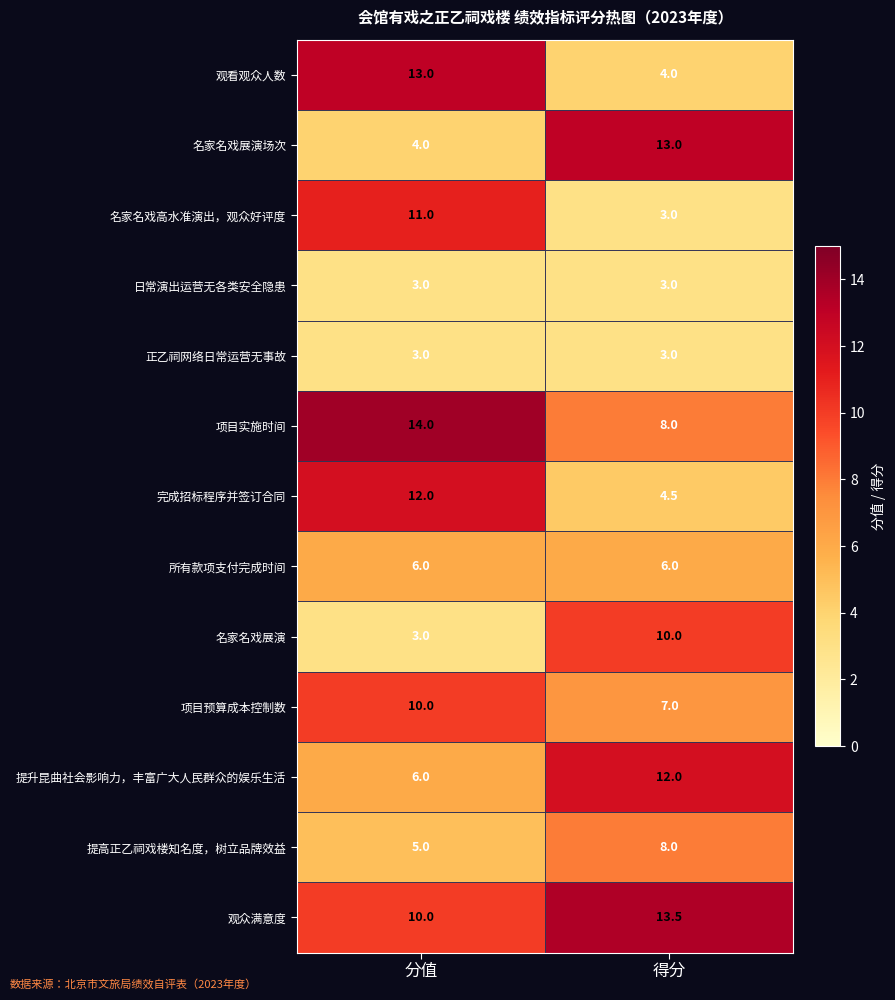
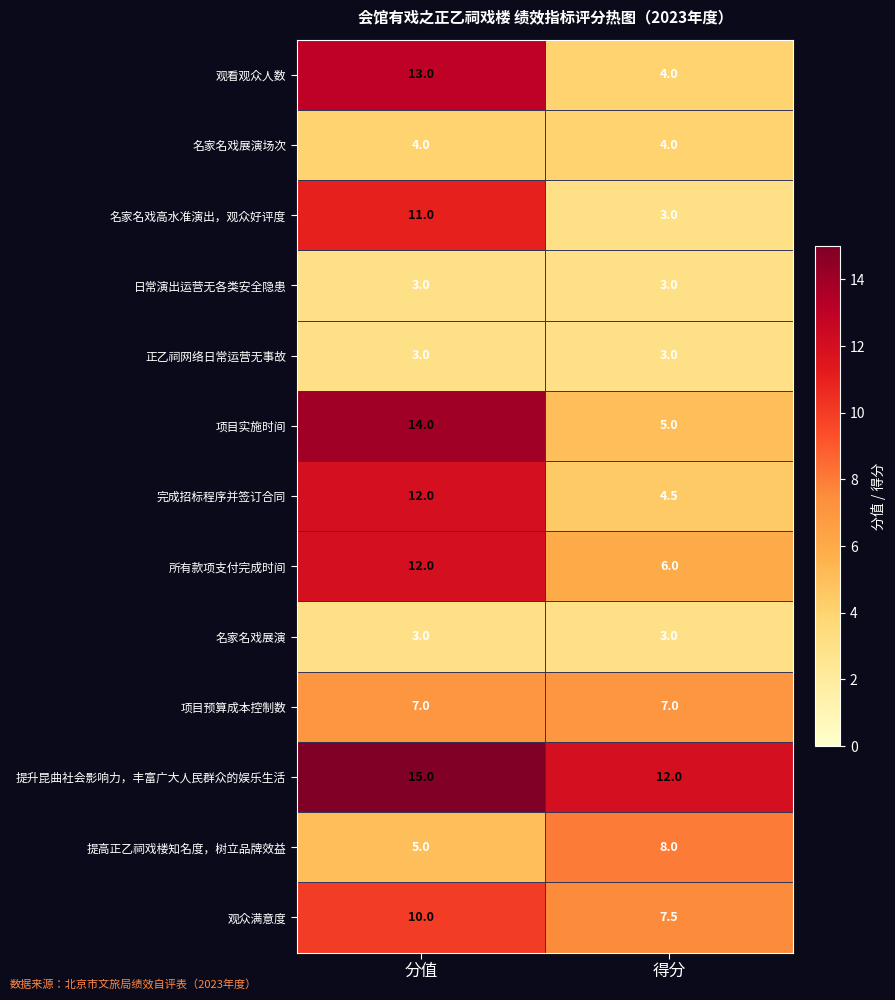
  {
    "观看观众人数": {
      "分值": 13.0,
      "得分": 4.0
    },
    "名家名戏展演场次": {
      "分值": 4.0,
-     "得分": 13.0
+     "得分": 4.0
    },
    "名家名戏高水准演出，观众好评度": {
      "分值": 11.0,
      "得分": 3.0
    },
    "日常演出运营无各类安全隐患": {
      "分值": 3.0,
      "得分": 3.0
    },
    "正乙祠网络日常运营无事故": {
      "分值": 3.0,
      "得分": 3.0
    },
    "项目实施时间": {
      "分值": 14.0,
-     "得分": 8.0
+     "得分": 5.0
    },
    "完成招标程序并签订合同": {
      "分值": 12.0,
      "得分": 4.5
    },
    "所有款项支付完成时间": {
-     "分值": 6.0,
+     "分值": 12.0,
      "得分": 6.0
    },
    "名家名戏展演": {
      "分值": 3.0,
-     "得分": 10.0
+     "得分": 3.0
    },
    "项目预算成本控制数": {
-     "分值": 10.0,
+     "分值": 7.0,
      "得分": 7.0
    },
    "提升昆曲社会影响力，丰富广大人民群众的娱乐生活": {
-     "分值": 6.0,
+     "分值": 15.0,
      "得分": 12.0
    },
    "提高正乙祠戏楼知名度，树立品牌效益": {
      "分值": 5.0,
      "得分": 8.0
    },
    "观众满意度": {
      "分值": 10.0,
-     "得分": 13.5
+     "得分": 7.5
    }
  }
